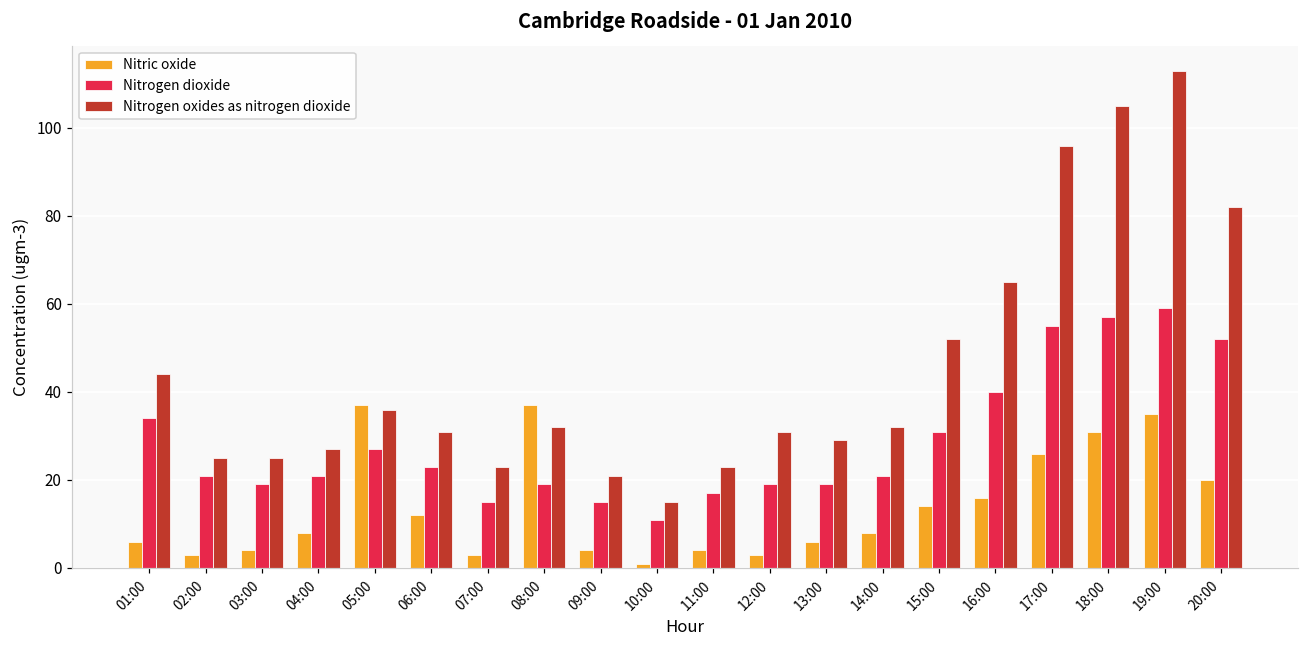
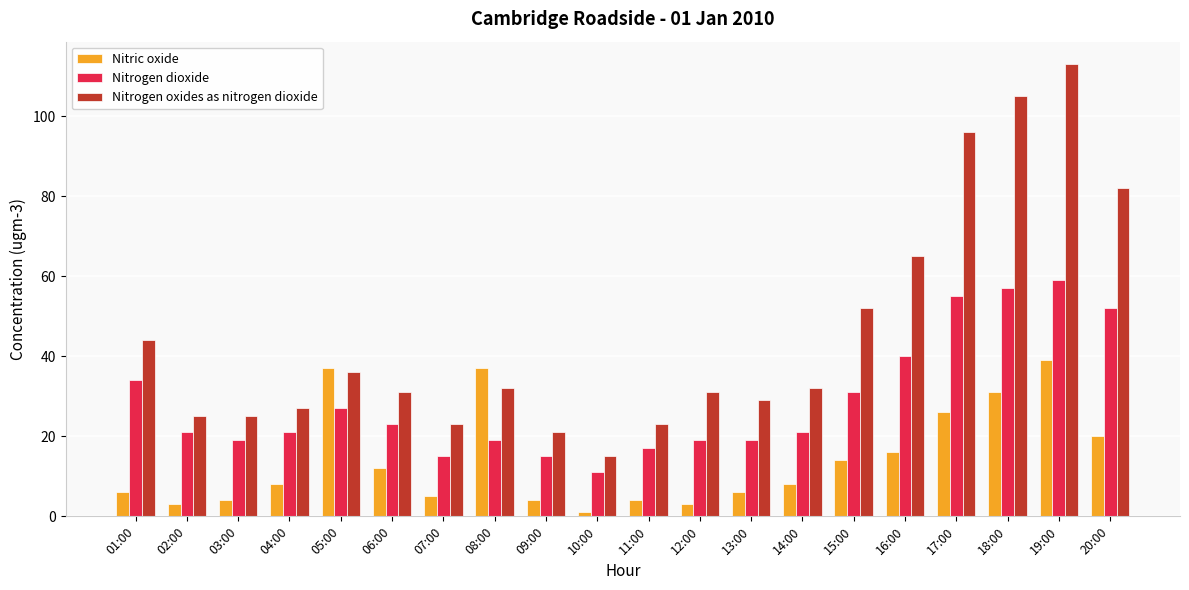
  {
    "Nitric oxide": {
      "01:00": 6,
      "02:00": 3,
      "03:00": 4,
      "04:00": 8,
      "05:00": 37,
      "06:00": 12,
-     "07:00": 3,
+     "07:00": 5,
      "08:00": 37,
      "09:00": 4,
      "10:00": 1,
      "11:00": 4,
      "12:00": 3,
      "13:00": 6,
      "14:00": 8,
      "15:00": 14,
      "16:00": 16,
      "17:00": 26,
      "18:00": 31,
-     "19:00": 35,
+     "19:00": 39,
      "20:00": 20
    }
  }
